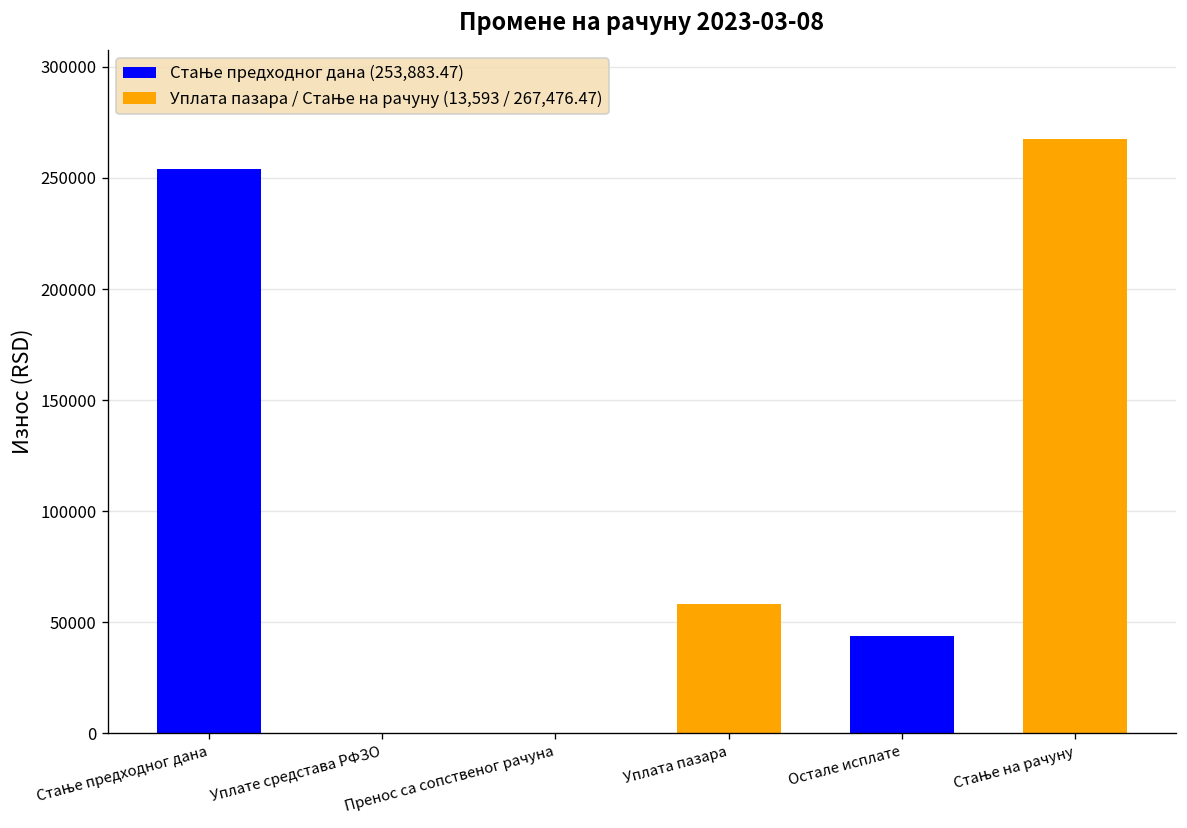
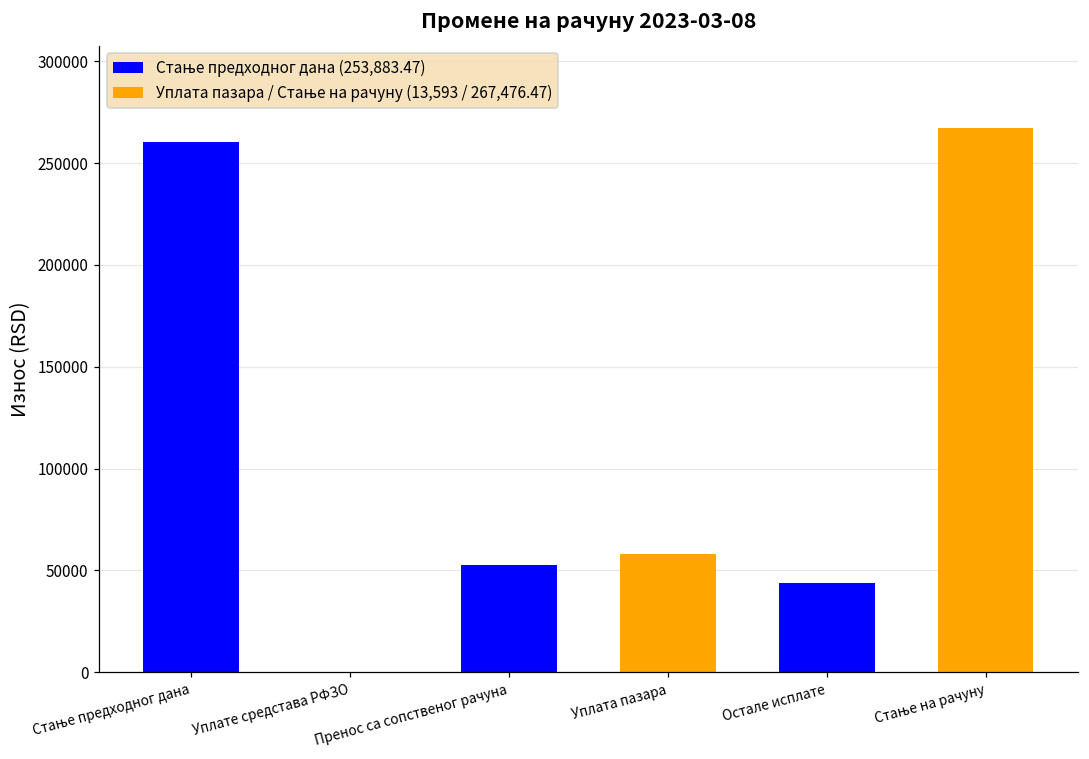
  {
-   "Стање предходног дана": 254000,
+   "Стање предходног дана": 260000,
    "Уплате средстава РФЗО": 0,
-   "Пренос са сопственог рачуна": 0,
+   "Пренос са сопственог рачуна": 53000,
    "Уплата пазара": 58000,
    "Остале исплате": 44000,
    "Стање на рачуну": 267000
  }
